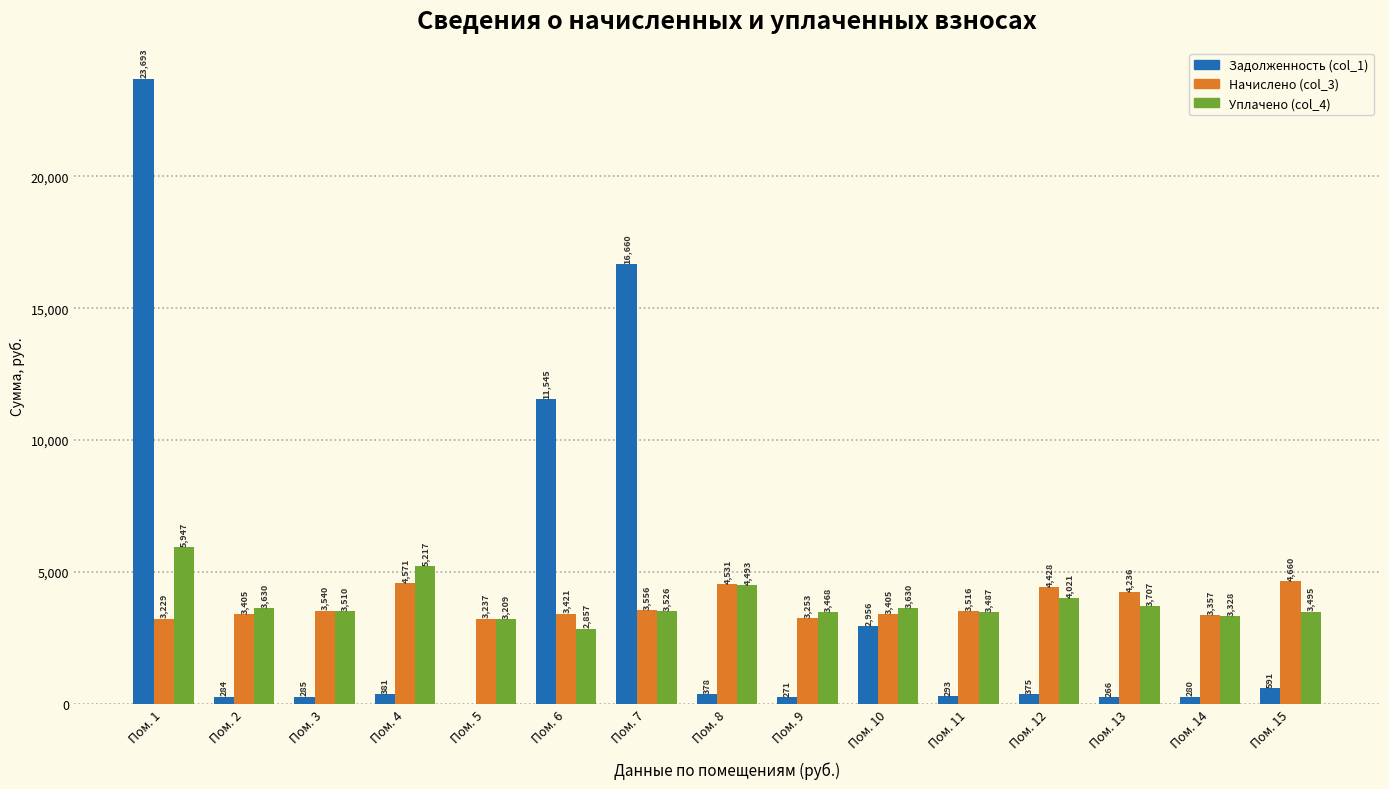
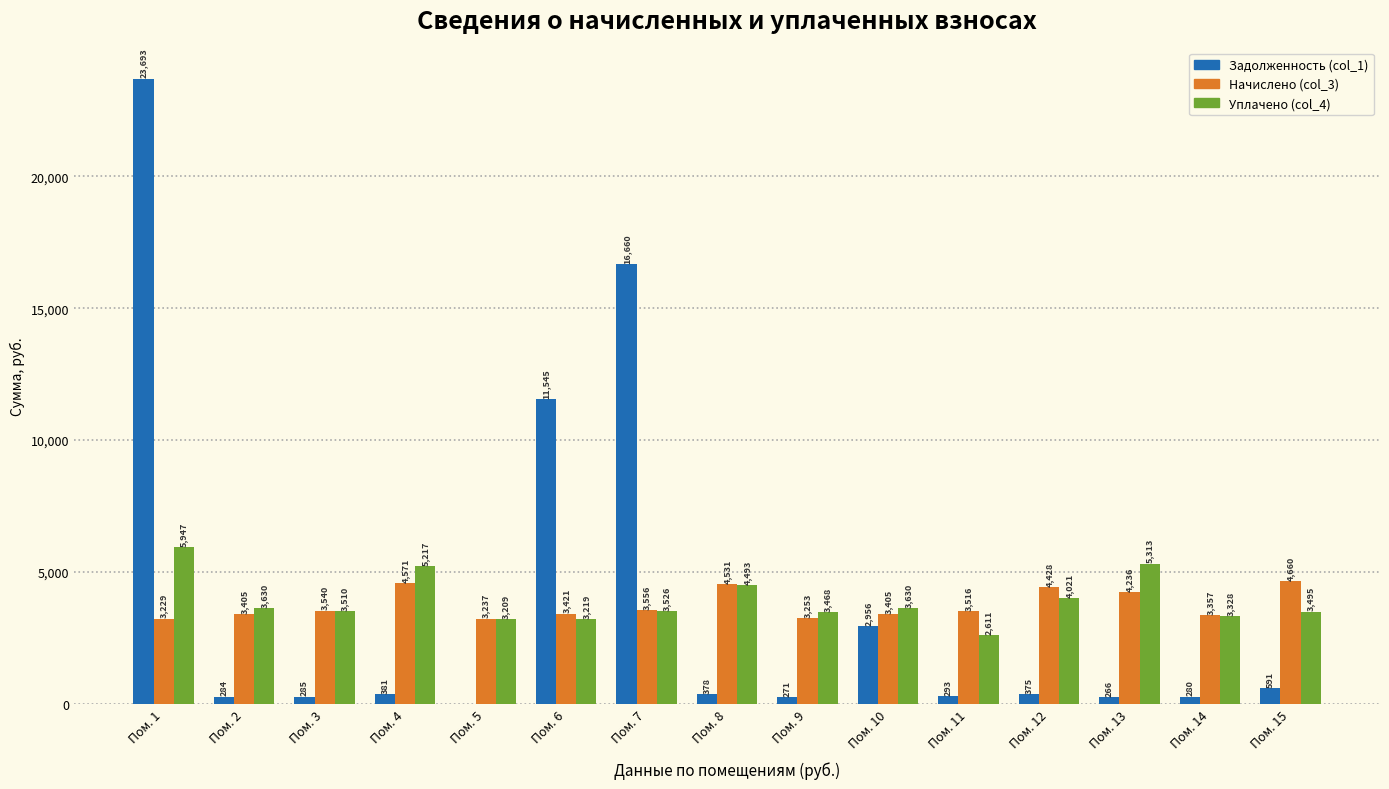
  {
    "Задолженность (col_1)": {
      "Пом. 1": "23,693",
      "Пом. 2": "284",
      "Пом. 3": "285",
      "Пом. 4": "381",
      "Пом. 6": "11,545",
      "Пом. 7": "16,660",
      "Пом. 8": "378",
      "Пом. 9": "271",
      "Пом. 10": "2,956",
      "Пом. 11": "293",
      "Пом. 12": "375",
      "Пом. 13": "266",
      "Пом. 14": "280",
      "Пом. 15": "591"
    },
    "Начислено (col_3)": {
      "Пом. 1": "3,229",
      "Пом. 2": "3,405",
      "Пом. 3": "3,540",
      "Пом. 4": "4,571",
      "Пом. 5": "3,237",
      "Пом. 6": "3,421",
      "Пом. 7": "3,556",
      "Пом. 8": "4,531",
      "Пом. 9": "3,253",
      "Пом. 10": "3,405",
      "Пом. 11": "3,516",
      "Пом. 12": "4,428",
      "Пом. 13": "4,236",
      "Пом. 14": "3,357",
      "Пом. 15": "4,660"
    },
    "Уплачено (col_4)": {
      "Пом. 1": "5,947",
      "Пом. 2": "3,630",
      "Пом. 3": "3,510",
      "Пом. 4": "5,217",
      "Пом. 5": "3,209",
-     "Пом. 6": "2,857",
+     "Пом. 6": "3,219",
      "Пом. 7": "3,526",
      "Пом. 8": "4,493",
      "Пом. 9": "3,468",
      "Пом. 10": "3,630",
-     "Пом. 11": "3,487",
+     "Пом. 11": "2,611",
      "Пом. 12": "4,021",
-     "Пом. 13": "3,707",
+     "Пом. 13": "5,313",
      "Пом. 14": "3,328",
      "Пом. 15": "3,495"
    }
  }
